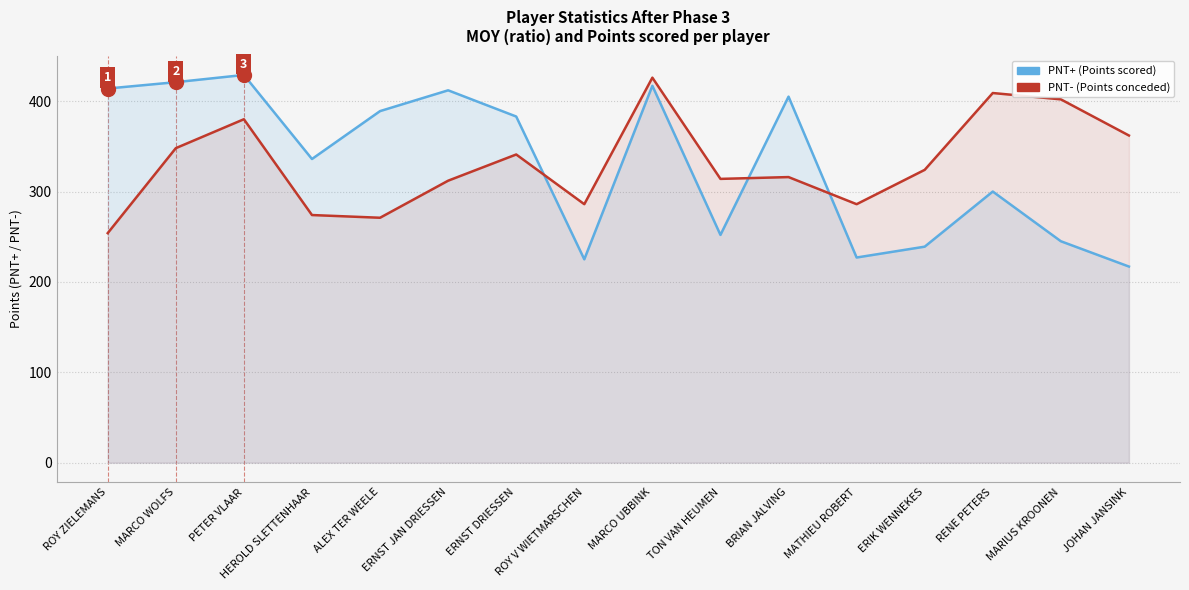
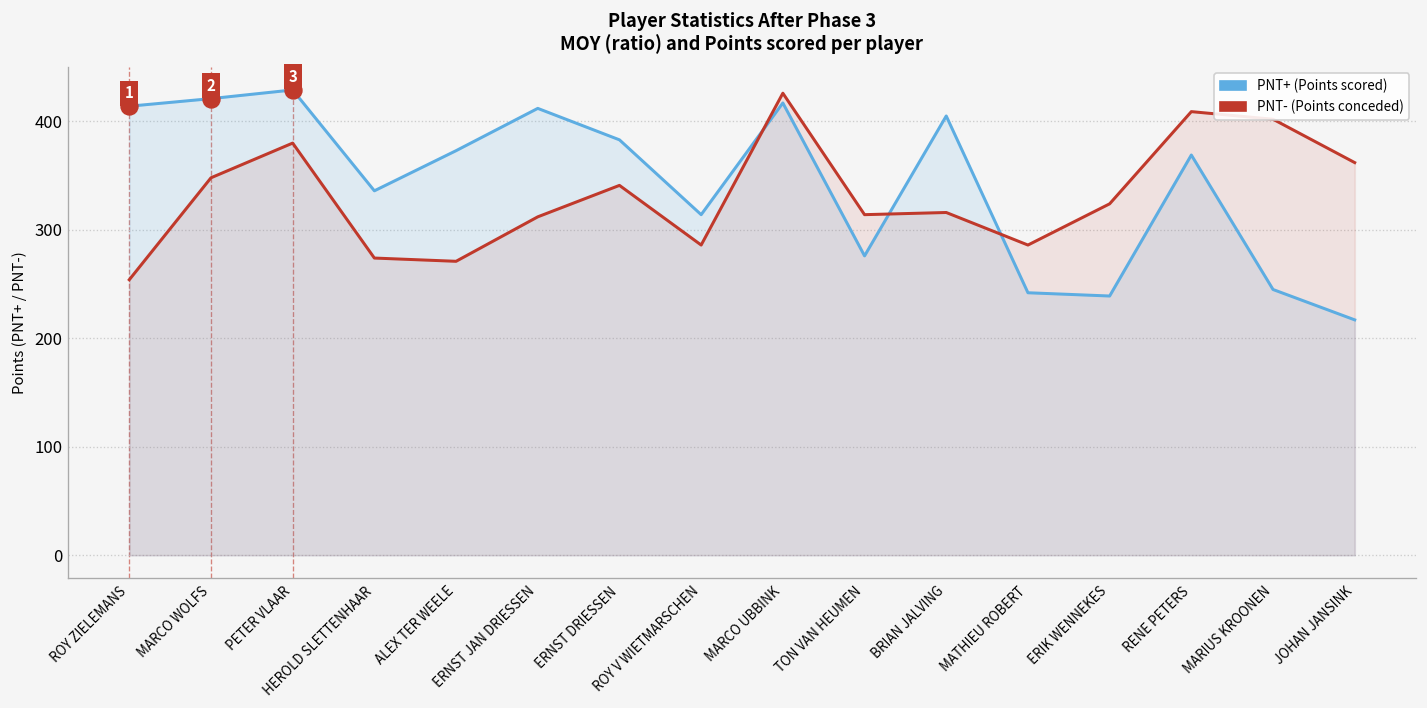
  {
    "PNT+ (Points scored)": {
      "HEROLD SLETTENHAAR": 340,
-     "ALEX TER WEELE": 390,
+     "ALEX TER WEELE": 370,
      "ERNST JAN DRIESSEN": 410,
      "ERNST DRIESSEN": 380,
-     "ROY V WIETMARSCHEN": 230,
+     "ROY V WIETMARSCHEN": 310,
      "MARCO UBBINK": 420,
-     "TON VAN HEUMEN": 250,
+     "TON VAN HEUMEN": 280,
      "BRIAN JALVING": 410,
-     "MATHIEU ROBERT": 230,
+     "MATHIEU ROBERT": 240,
      "ERIK WENNEKES": 240,
-     "RENE PETERS": 300,
+     "RENE PETERS": 370,
      "MARIUS KROONEN": 250,
      "JOHAN JANSINK": 220
    }
  }
